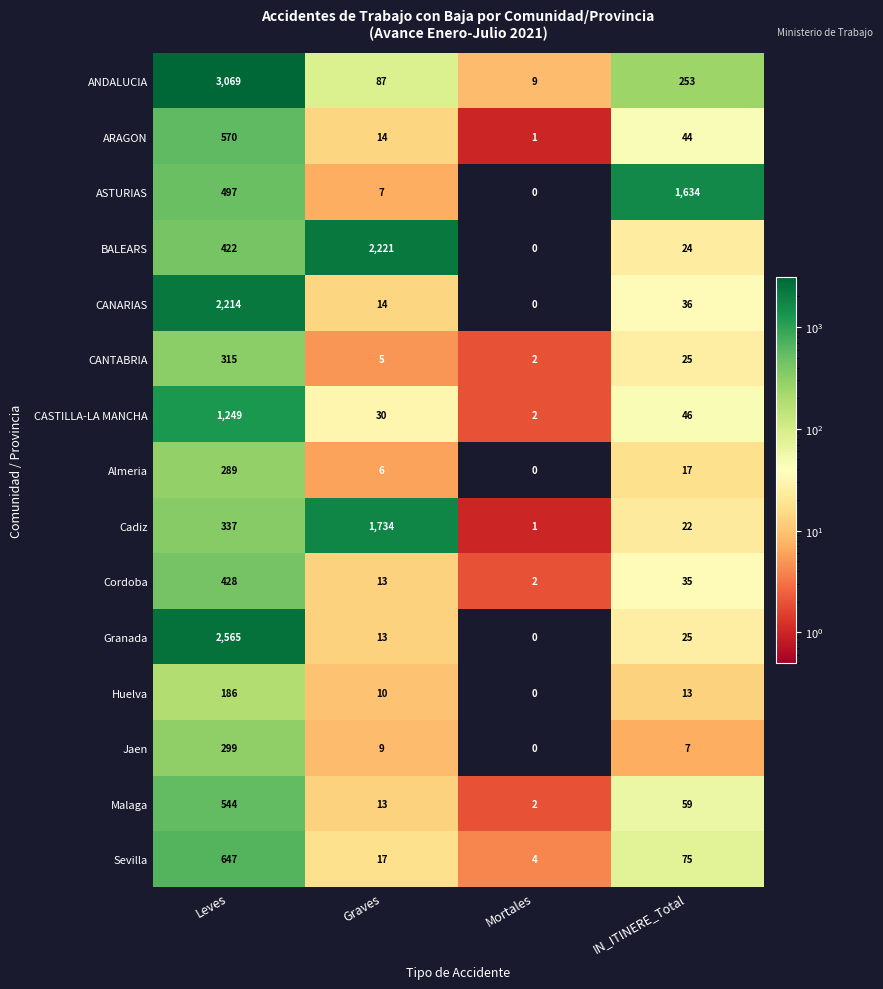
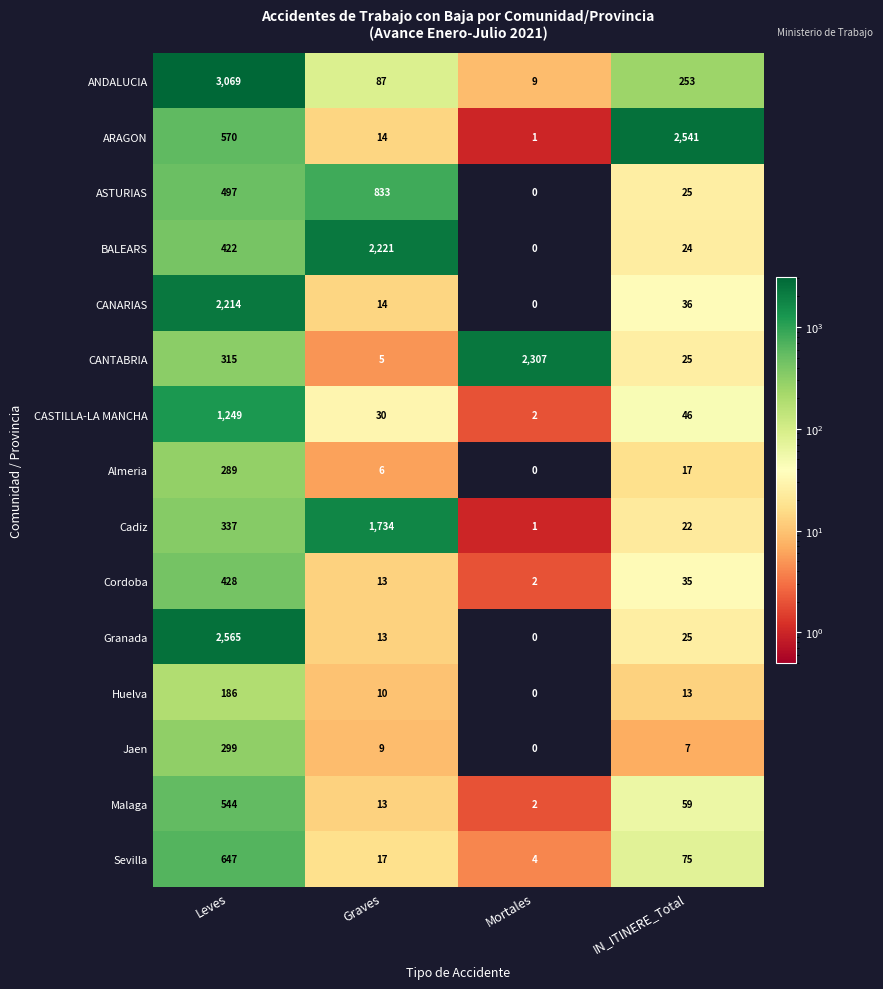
  {
    "ANDALUCIA": {
      "Leves": "3,069",
      "Graves": "87",
      "Mortales": "9",
      "IN_ITINERE_Total": "253"
    },
    "ARAGON": {
      "Leves": "570",
      "Graves": "14",
      "Mortales": "1",
-     "IN_ITINERE_Total": "44"
+     "IN_ITINERE_Total": "2,541"
    },
    "ASTURIAS": {
      "Leves": "497",
-     "Graves": "7",
+     "Graves": "833",
      "Mortales": "0",
-     "IN_ITINERE_Total": "1,634"
+     "IN_ITINERE_Total": "25"
    },
    "BALEARS": {
      "Leves": "422",
      "Graves": "2,221",
      "Mortales": "0",
      "IN_ITINERE_Total": "24"
    },
    "CANARIAS": {
      "Leves": "2,214",
      "Graves": "14",
      "Mortales": "0",
      "IN_ITINERE_Total": "36"
    },
    "CANTABRIA": {
      "Leves": "315",
      "Graves": "5",
-     "Mortales": "2",
+     "Mortales": "2,307",
      "IN_ITINERE_Total": "25"
    },
    "CASTILLA-LA MANCHA": {
      "Leves": "1,249",
      "Graves": "30",
      "Mortales": "2",
      "IN_ITINERE_Total": "46"
    },
    "Almeria": {
      "Leves": "289",
      "Graves": "6",
      "Mortales": "0",
      "IN_ITINERE_Total": "17"
    },
    "Cadiz": {
      "Leves": "337",
      "Graves": "1,734",
      "Mortales": "1",
      "IN_ITINERE_Total": "22"
    },
    "Cordoba": {
      "Leves": "428",
      "Graves": "13",
      "Mortales": "2",
      "IN_ITINERE_Total": "35"
    },
    "Granada": {
      "Leves": "2,565",
      "Graves": "13",
      "Mortales": "0",
      "IN_ITINERE_Total": "25"
    },
    "Huelva": {
      "Leves": "186",
      "Graves": "10",
      "Mortales": "0",
      "IN_ITINERE_Total": "13"
    },
    "Jaen": {
      "Leves": "299",
      "Graves": "9",
      "Mortales": "0",
      "IN_ITINERE_Total": "7"
    },
    "Malaga": {
      "Leves": "544",
      "Graves": "13",
      "Mortales": "2",
      "IN_ITINERE_Total": "59"
    },
    "Sevilla": {
      "Leves": "647",
      "Graves": "17",
      "Mortales": "4",
      "IN_ITINERE_Total": "75"
    }
  }
